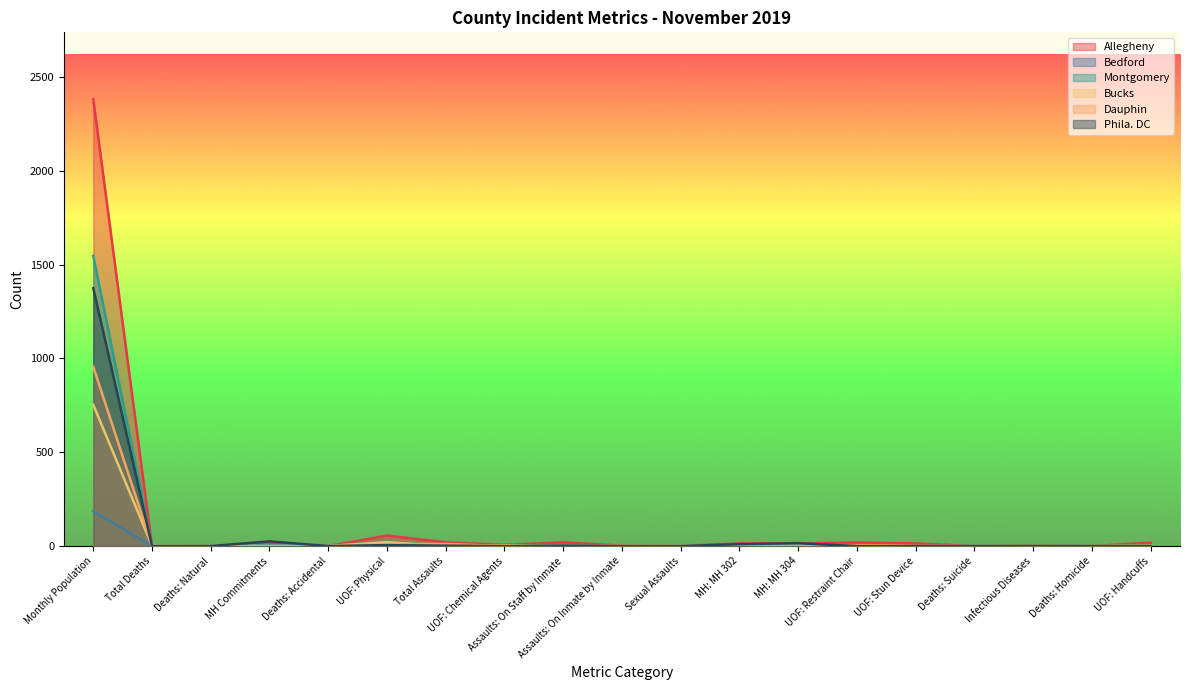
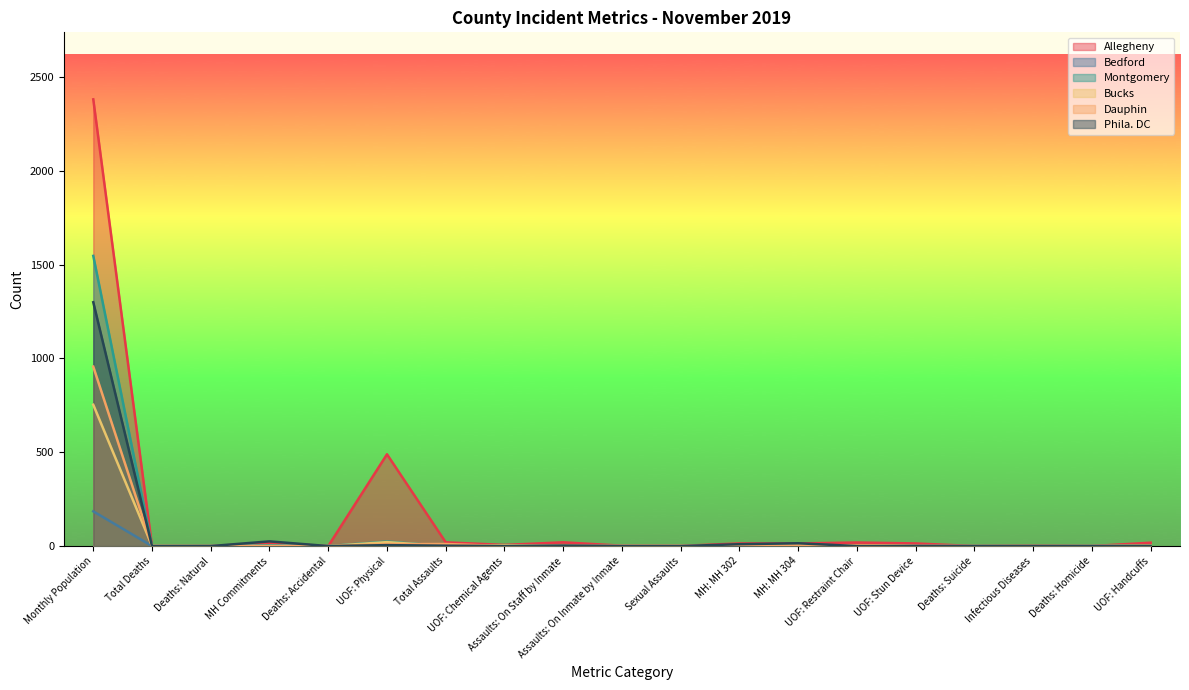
  {
    "Allegheny": {
      "Monthly Population": 2380,
-     "UOF: Physical": 60,
+     "UOF: Physical": 490,
      "Assaults: On Staff by Inmate": 20,
      "UOF: Restraint Chair": 20,
      "UOF: Stun Device": 10,
      "UOF: Handcuffs": 20
    },
    "Phila. DC": {
-     "Monthly Population": 1370
+     "Monthly Population": 1300
    }
  }
